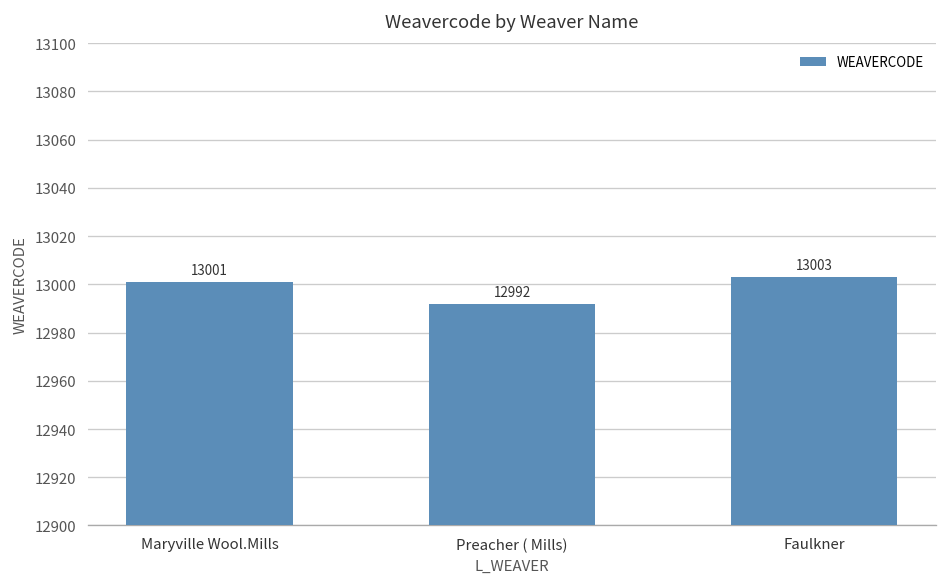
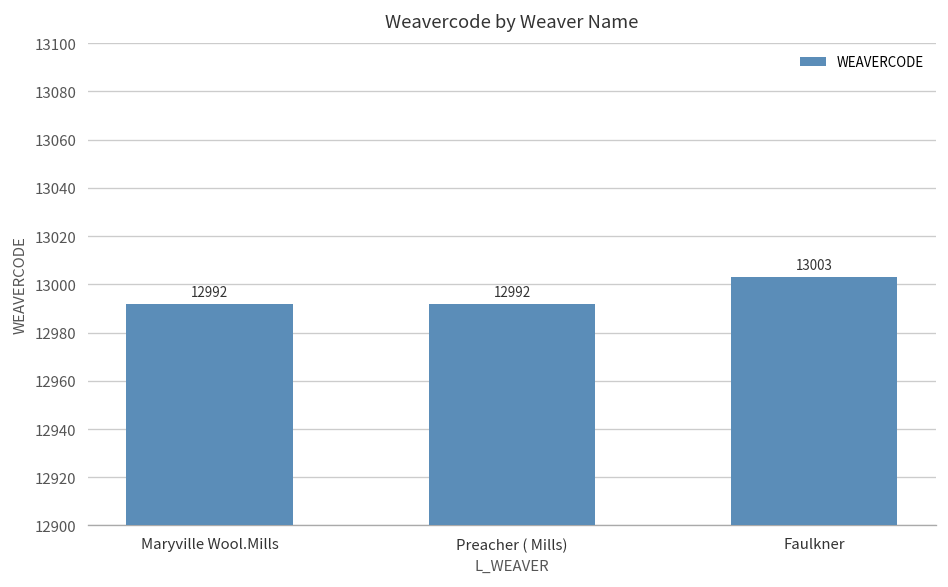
  {
-   "Maryville Wool.Mills": 13001,
+   "Maryville Wool.Mills": 12992,
    "Preacher ( Mills)": 12992,
    "Faulkner": 13003
  }
